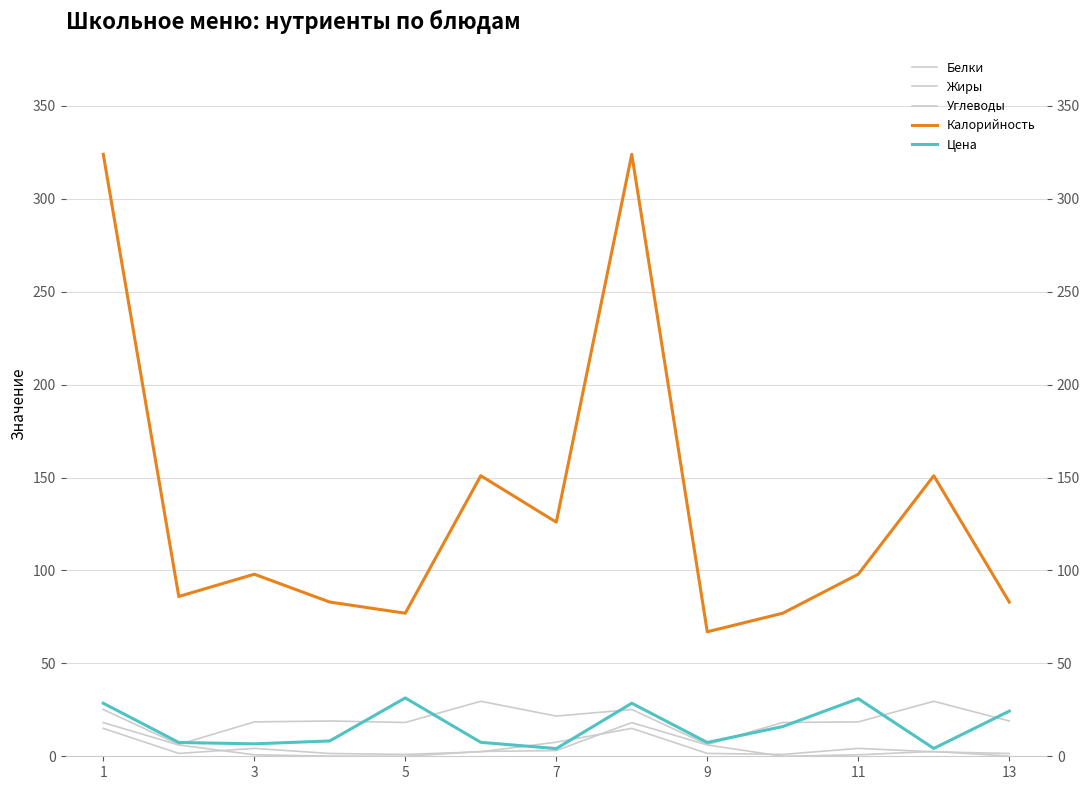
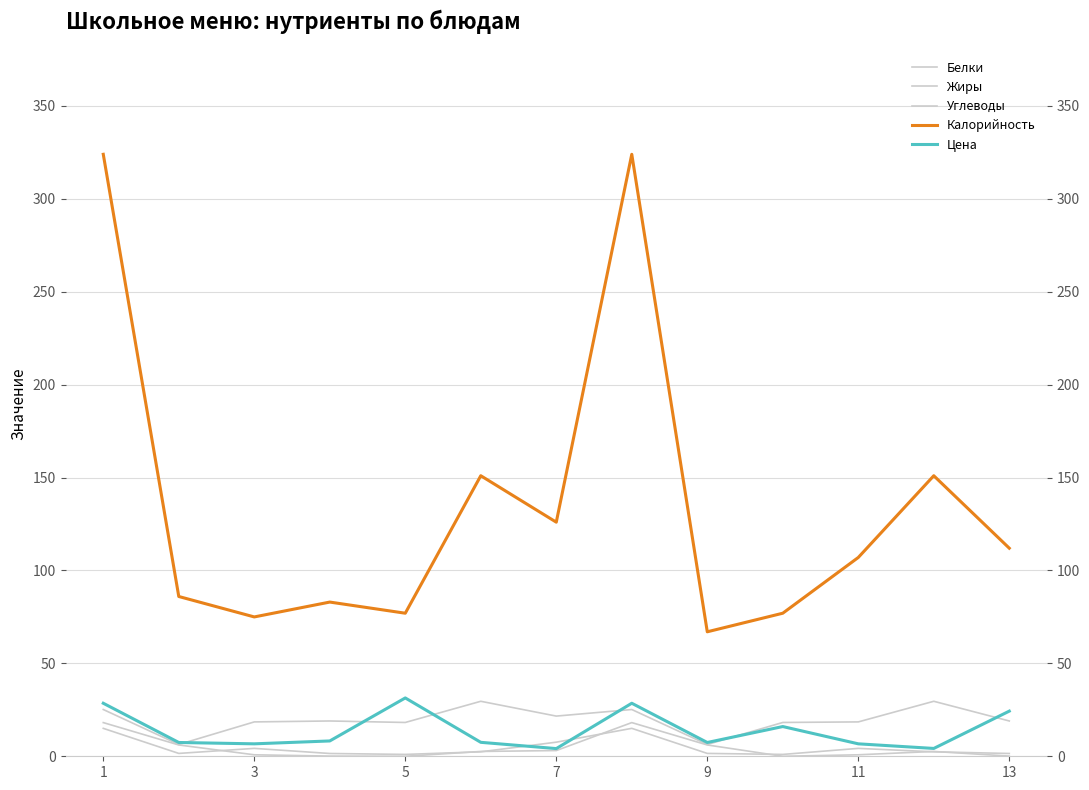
  {
    "Калорийность": {
      "1": 324,
-     "3": 98,
+     "3": 75,
      "5": 77,
      "7": 126,
      "9": 67,
-     "11": 98,
-     "13": 83
+     "11": 107,
+     "13": 112
    },
    "Цена": {
      "1": 29,
      "3": 7,
      "5": 31,
-     "11": 31,
+     "11": 7,
      "13": 24
    }
  }
